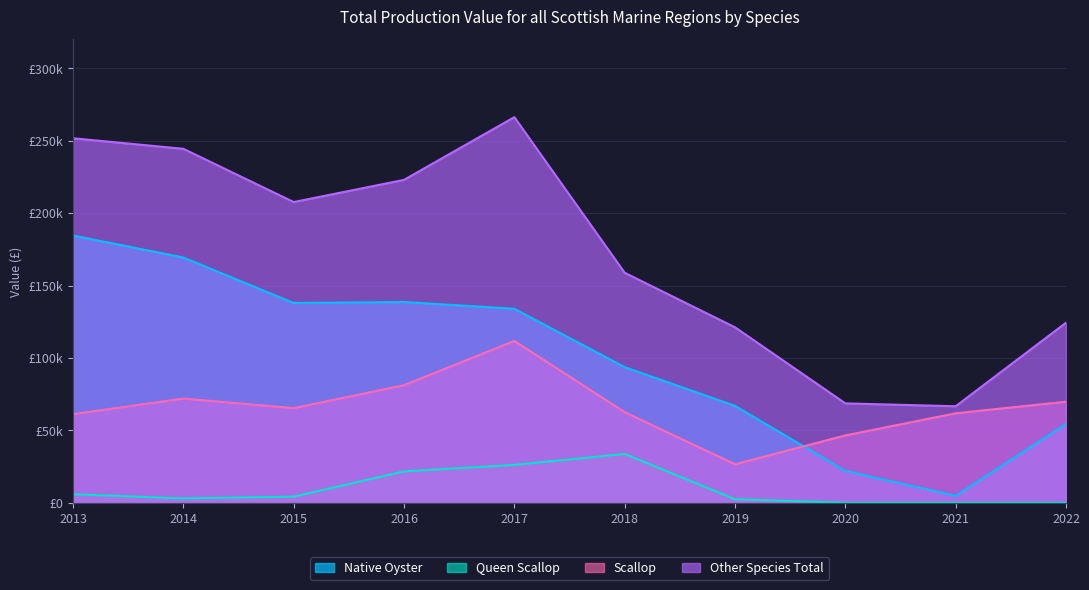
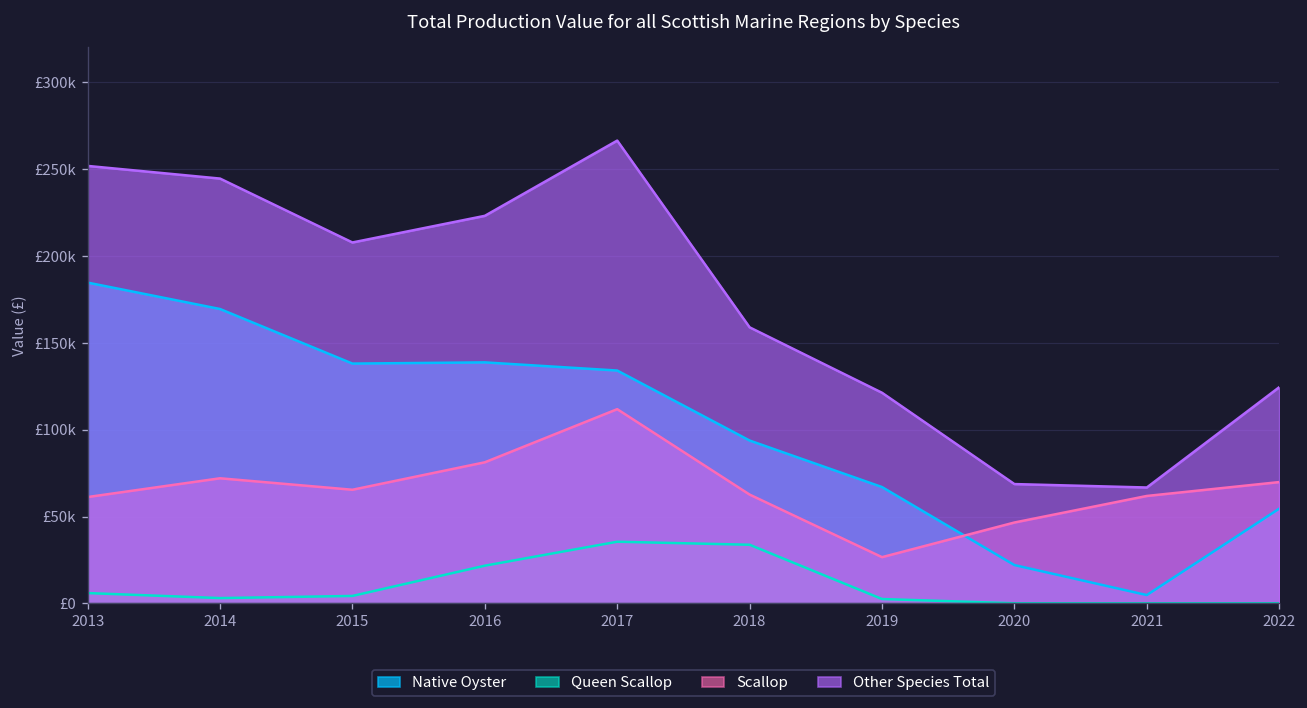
  {
    "Native Oyster": {
      "2013": "£185000",
      "2014": "£169000",
      "2015": "£138000",
      "2016": "£139000",
      "2017": "£134000",
      "2018": "£94000",
      "2019": "£67000",
      "2020": "£22000",
      "2021": "£5000",
      "2022": "£55000"
    },
    "Queen Scallop": {
      "2013": "£6000",
      "2014": "£3000",
      "2015": "£4000",
      "2016": "£22000",
-     "2017": "£26000",
+     "2017": "£35000",
      "2018": "£34000",
      "2019": "£3000",
      "2020": "£0",
      "2021": "£0",
      "2022": "£0"
    },
    "Scallop": {
      "2013": "£61000",
      "2014": "£72000",
      "2015": "£65000",
      "2016": "£81000",
      "2017": "£112000",
      "2018": "£63000",
      "2019": "£27000",
      "2020": "£47000",
      "2021": "£62000",
      "2022": "£70000"
    },
    "Other Species Total": {
      "2013": "£252000",
      "2014": "£244000",
      "2015": "£208000",
      "2016": "£223000",
      "2017": "£266000",
      "2018": "£159000",
      "2019": "£121000",
      "2020": "£69000",
      "2021": "£67000",
      "2022": "£124000"
    }
  }
